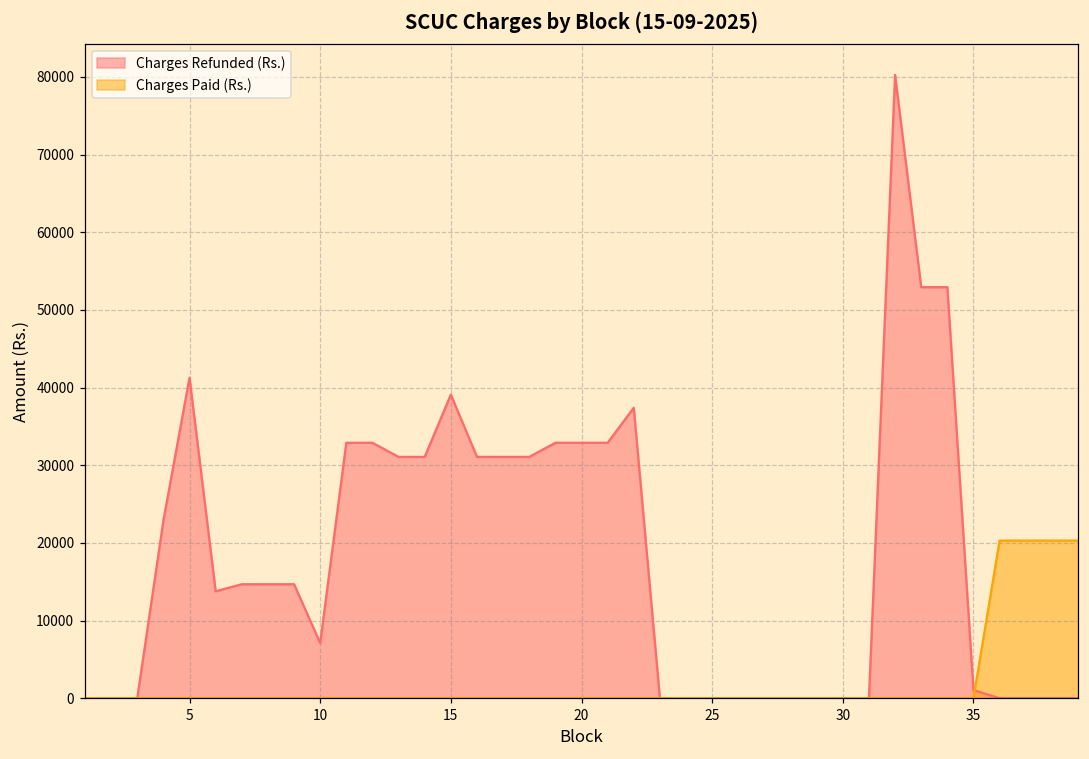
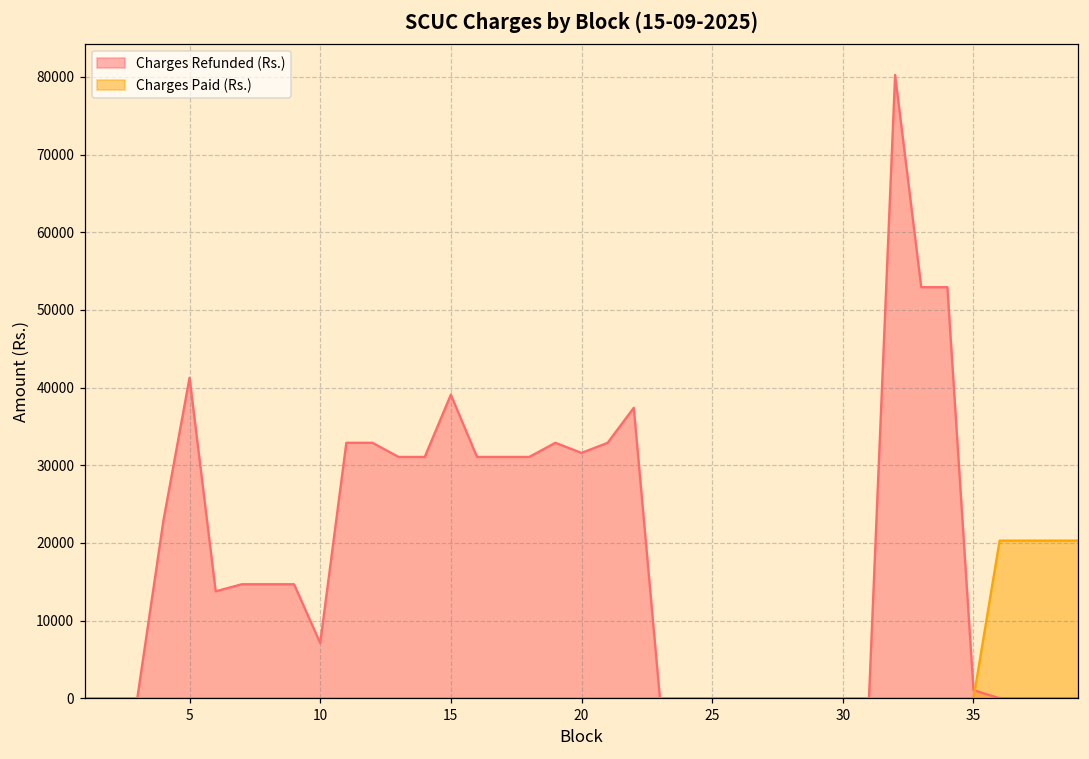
  {
    "Charges Refunded (Rs.)": {
      "5": 41000,
      "10": 7000,
      "15": 39000,
-     "20": 33000,
+     "20": 32000,
      "35": 1000
    },
    "Charges Paid (Rs.)": {
      "5": 0,
      "10": 0,
      "15": 0,
      "20": 0,
      "35": 0
    }
  }
